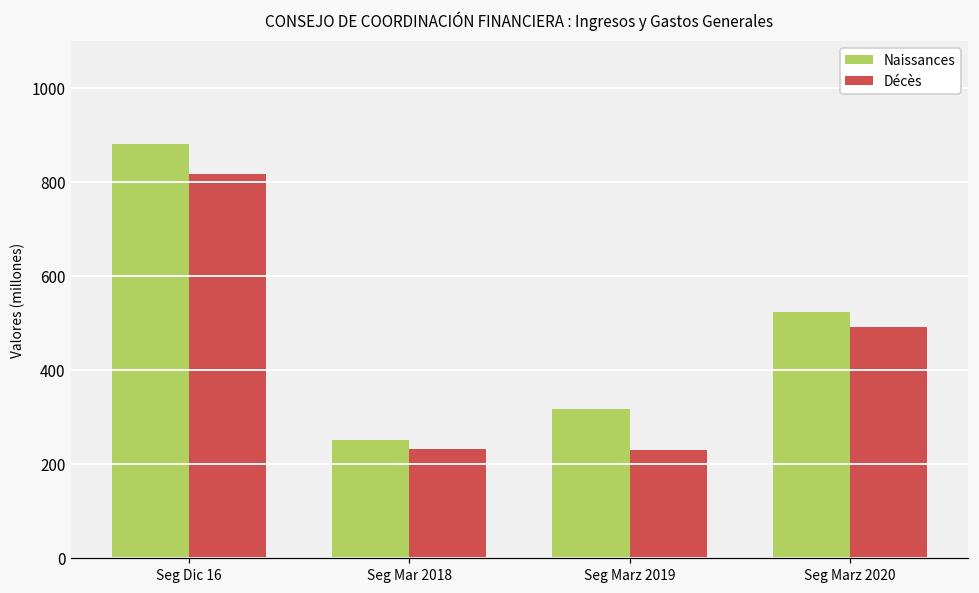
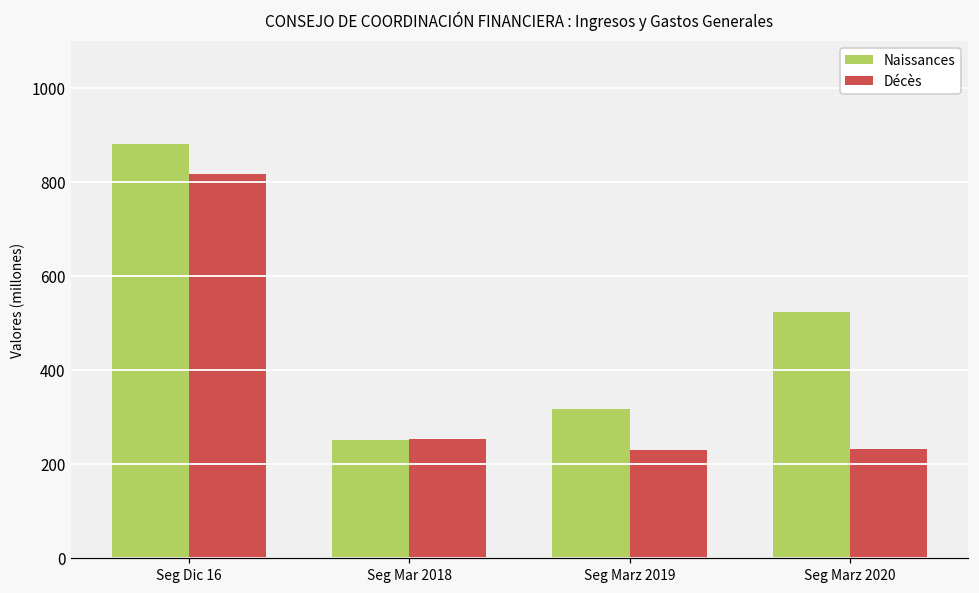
  {
    "Naissances": {
      "Seg Dic 16": 880,
      "Seg Mar 2018": 250,
      "Seg Marz 2019": 320,
      "Seg Marz 2020": 520
    },
    "Décès": {
      "Seg Dic 16": 820,
-     "Seg Mar 2018": 230,
+     "Seg Mar 2018": 250,
      "Seg Marz 2019": 230,
-     "Seg Marz 2020": 490
+     "Seg Marz 2020": 230
    }
  }
